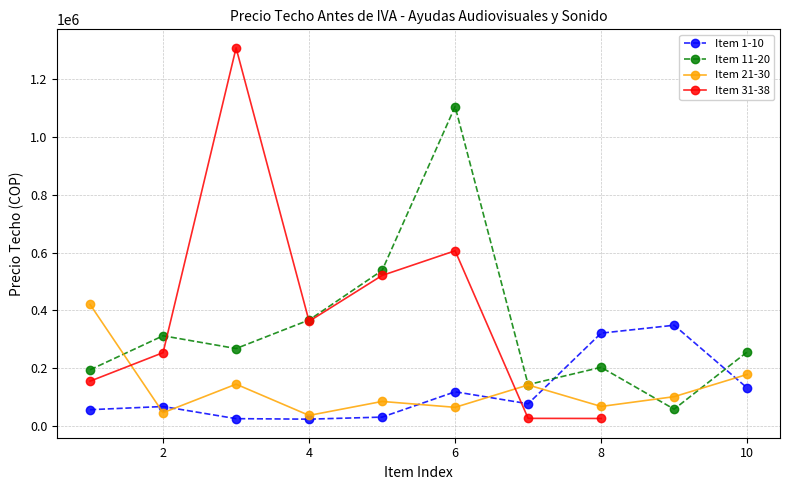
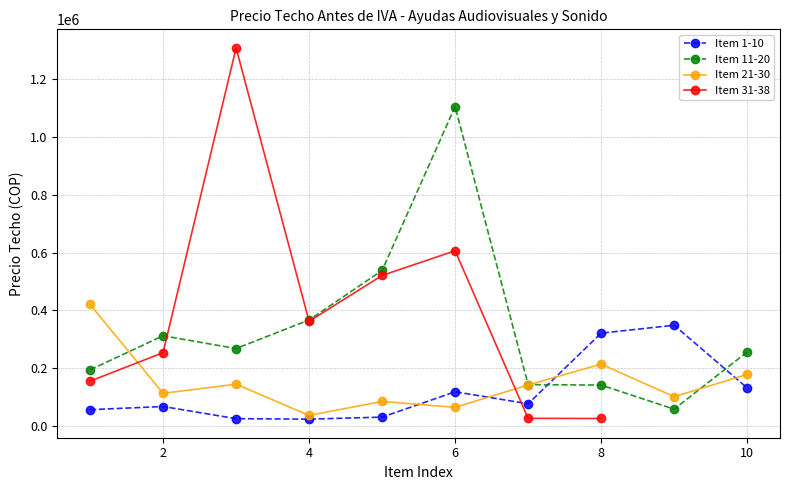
  {
    "Item 1-10": {
      "2": 70000,
      "4": 20000,
      "6": 120000,
      "8": 320000,
      "10": 130000
    },
    "Item 11-20": {
      "2": 310000,
      "6": 1110000,
-     "8": 200000,
+     "8": 140000,
      "10": 260000
    },
    "Item 21-30": {
-     "2": 50000,
+     "2": 110000,
      "4": 40000,
      "6": 70000,
-     "8": 70000,
+     "8": 210000,
      "10": 180000
    },
    "Item 31-38": {
      "2": 250000,
      "6": 610000,
      "8": 30000
    }
  }
